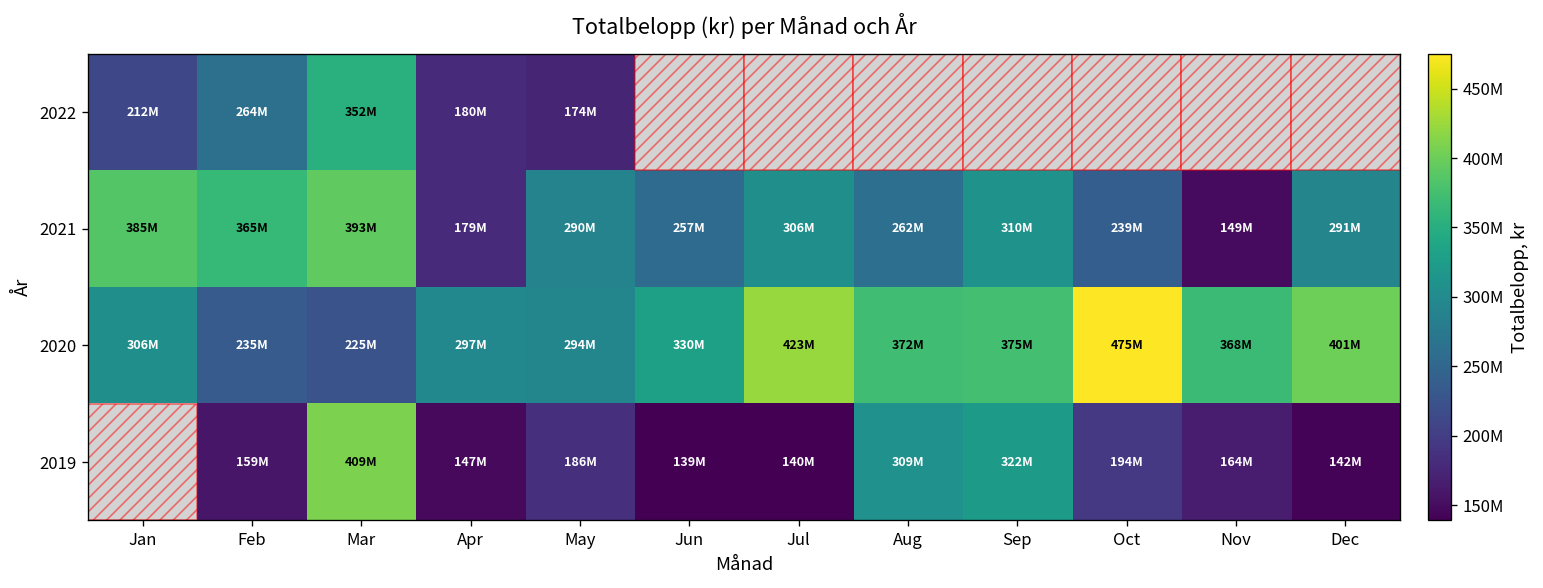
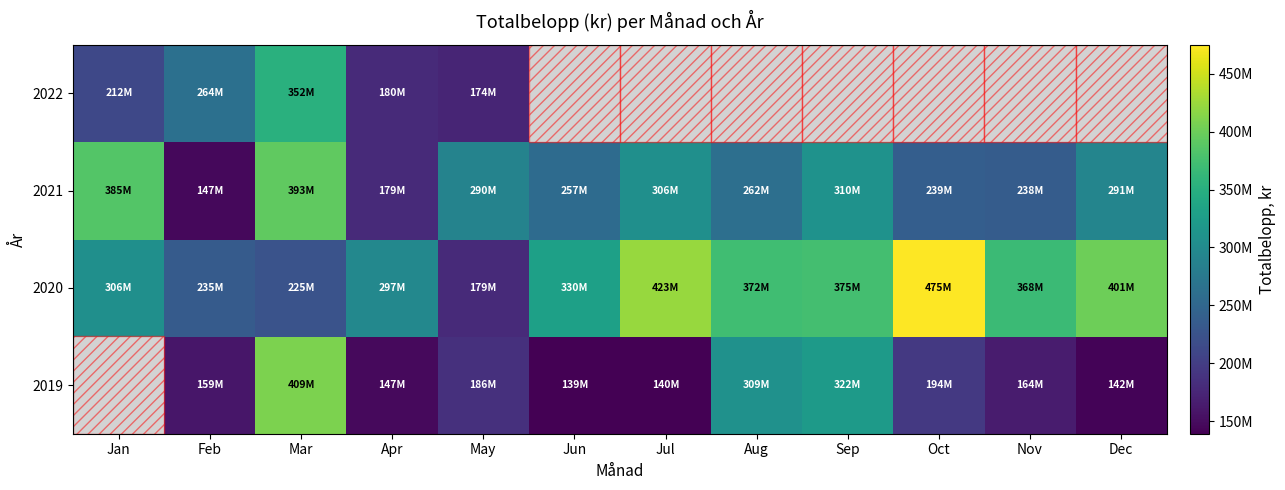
  {
    "2022": {
      "Jan": "212M",
      "Feb": "264M",
      "Mar": "352M",
      "Apr": "180M",
      "May": "174M"
    },
    "2021": {
      "Jan": "385M",
-     "Feb": "365M",
+     "Feb": "147M",
      "Mar": "393M",
      "Apr": "179M",
      "May": "290M",
      "Jun": "257M",
      "Jul": "306M",
      "Aug": "262M",
      "Sep": "310M",
      "Oct": "239M",
-     "Nov": "149M",
+     "Nov": "238M",
      "Dec": "291M"
    },
    "2020": {
      "Jan": "306M",
      "Feb": "235M",
      "Mar": "225M",
      "Apr": "297M",
-     "May": "294M",
+     "May": "179M",
      "Jun": "330M",
      "Jul": "423M",
      "Aug": "372M",
      "Sep": "375M",
      "Oct": "475M",
      "Nov": "368M",
      "Dec": "401M"
    },
    "2019": {
      "Feb": "159M",
      "Mar": "409M",
      "Apr": "147M",
      "May": "186M",
      "Jun": "139M",
      "Jul": "140M",
      "Aug": "309M",
      "Sep": "322M",
      "Oct": "194M",
      "Nov": "164M",
      "Dec": "142M"
    }
  }
